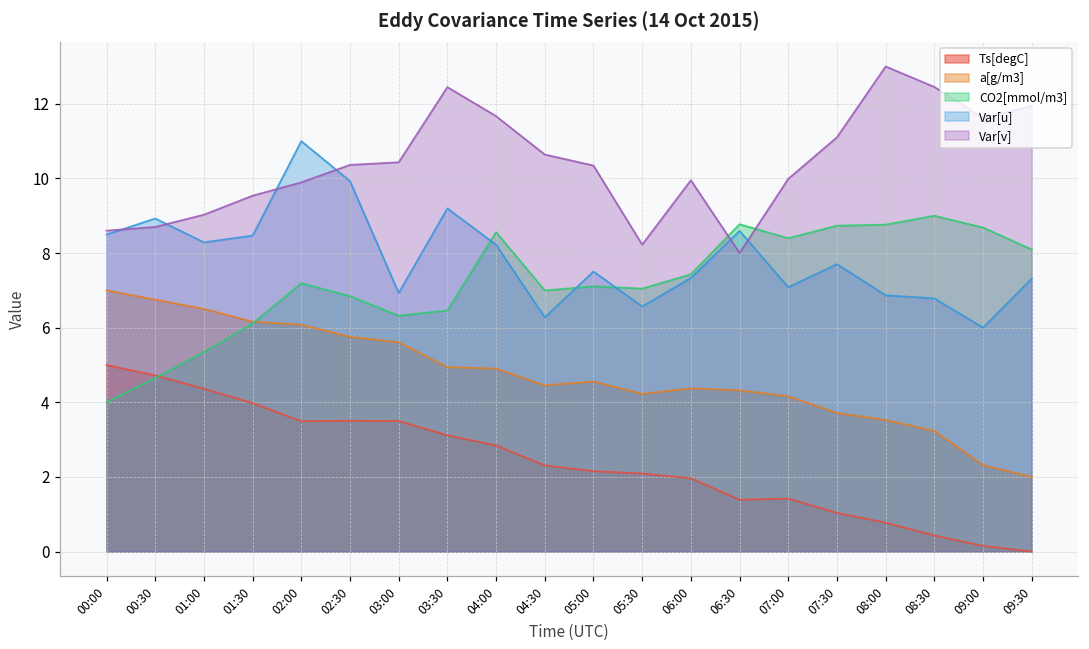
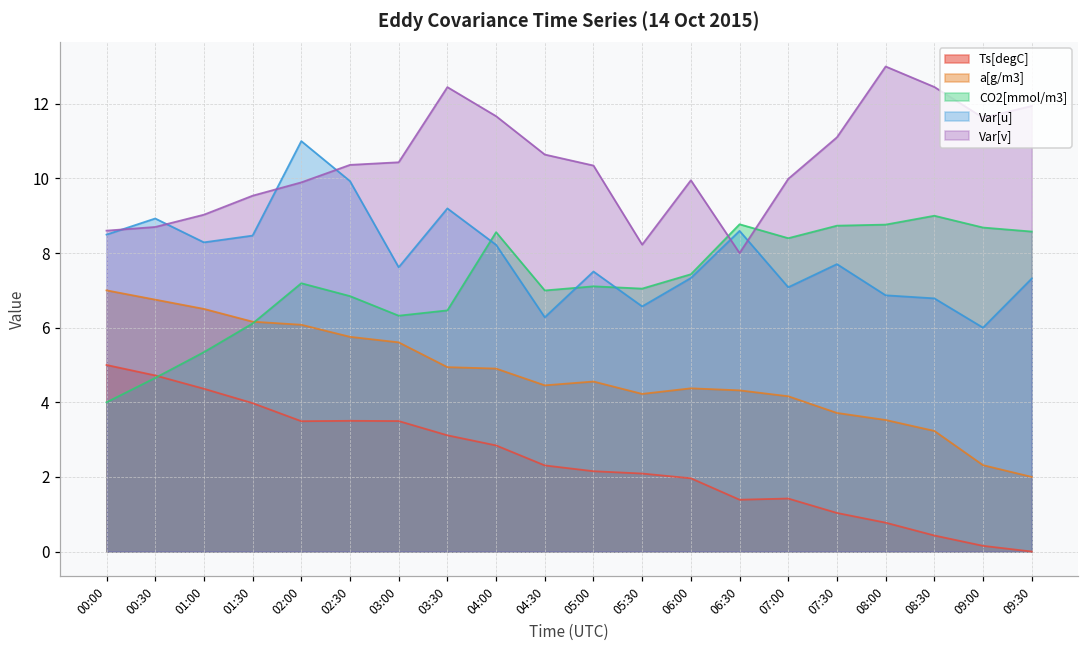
  {
    "CO2[mmol/m3]": {
      "00:00": 4.0,
      "01:00": 5.3,
      "02:00": 7.2,
      "02:30": 6.8,
      "03:00": 6.3,
      "03:30": 6.5,
      "04:00": 8.6,
      "04:30": 7.0,
      "05:00": 7.1,
      "05:30": 7.0,
      "06:00": 7.4,
      "06:30": 8.8,
      "07:00": 8.4,
      "07:30": 8.7,
      "08:00": 8.8,
      "08:30": 9.0,
      "09:00": 8.7,
-     "09:30": 8.1
+     "09:30": 8.6
    },
    "Var[u]": {
      "00:00": 8.5,
      "00:30": 8.9,
      "01:00": 8.3,
      "01:30": 8.5,
      "02:00": 11.0,
      "02:30": 9.9,
-     "03:00": 6.9,
+     "03:00": 7.6,
      "03:30": 9.2,
      "04:00": 8.2,
      "04:30": 6.3,
      "05:00": 7.5,
      "05:30": 6.6,
      "06:00": 7.3,
      "06:30": 8.6,
      "07:00": 7.1,
      "07:30": 7.7,
      "08:00": 6.9,
      "08:30": 6.8,
      "09:00": 6.0,
      "09:30": 7.3
    },
    "Var[v]": {
      "00:00": 8.6,
      "00:30": 8.7,
      "01:00": 9.0,
      "01:30": 9.5,
      "02:00": 9.9,
      "02:30": 10.4,
      "03:00": 10.4,
      "03:30": 12.4,
      "04:00": 11.7,
      "04:30": 10.6,
      "05:00": 10.3,
      "05:30": 8.2,
      "06:00": 10.0,
      "06:30": 8.0,
      "07:00": 10.0,
      "07:30": 11.1,
      "08:00": 13.0,
      "08:30": 12.5
    }
  }
